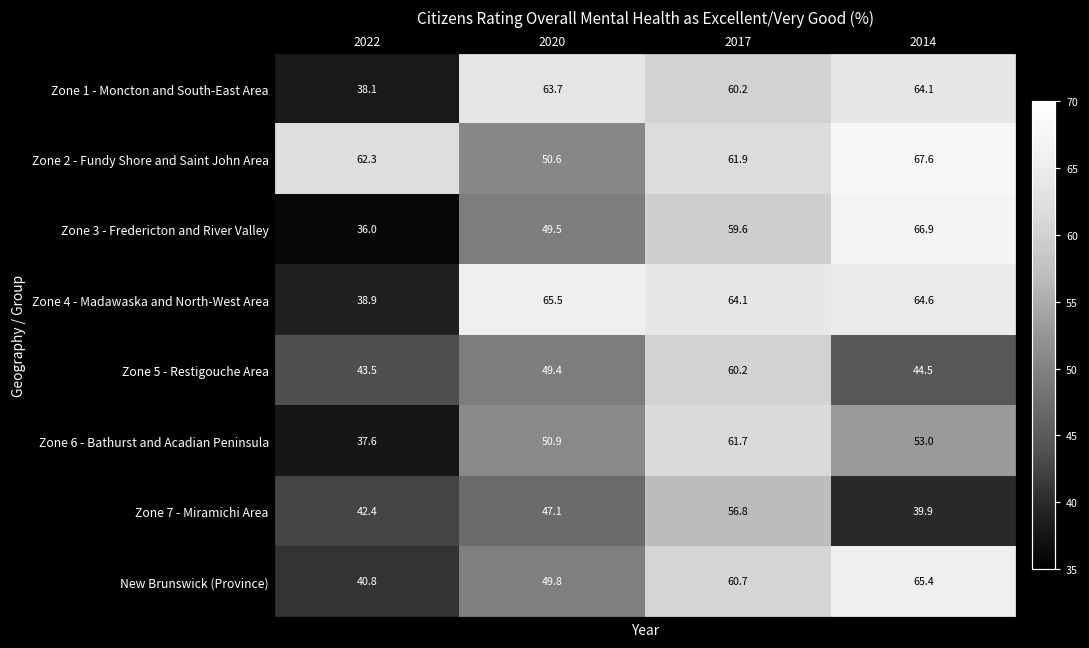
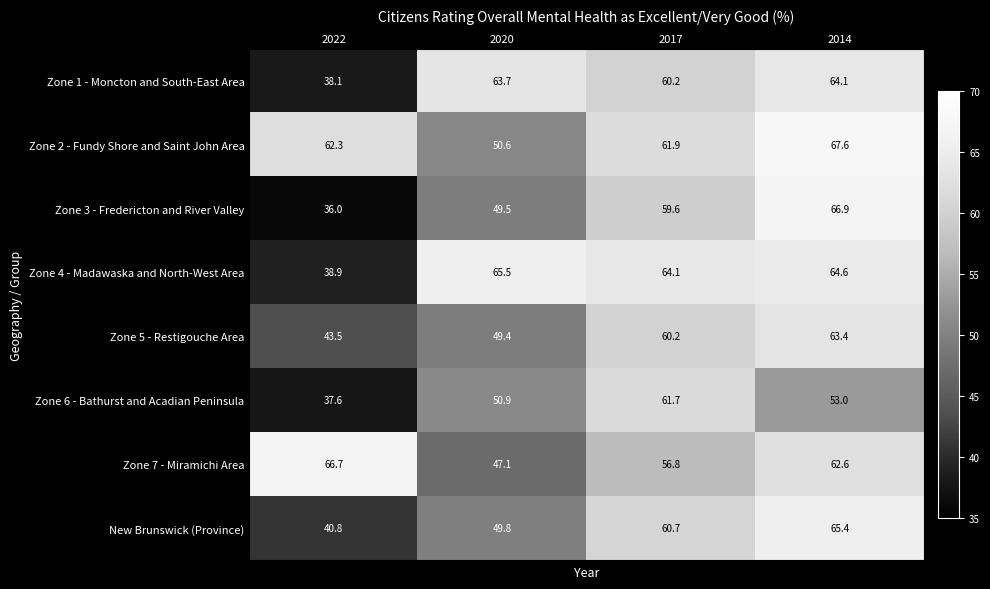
  {
    "Zone 1 - Moncton and South-East Area": {
      "2022": 38.1,
      "2020": 63.7,
      "2017": 60.2,
      "2014": 64.1
    },
    "Zone 2 - Fundy Shore and Saint John Area": {
      "2022": 62.3,
      "2020": 50.6,
      "2017": 61.9,
      "2014": 67.6
    },
    "Zone 3 - Fredericton and River Valley": {
      "2022": 36.0,
      "2020": 49.5,
      "2017": 59.6,
      "2014": 66.9
    },
    "Zone 4 - Madawaska and North-West Area": {
      "2022": 38.9,
      "2020": 65.5,
      "2017": 64.1,
      "2014": 64.6
    },
    "Zone 5 - Restigouche Area": {
      "2022": 43.5,
      "2020": 49.4,
      "2017": 60.2,
-     "2014": 44.5
+     "2014": 63.4
    },
    "Zone 6 - Bathurst and Acadian Peninsula": {
      "2022": 37.6,
      "2020": 50.9,
      "2017": 61.7,
      "2014": 53.0
    },
    "Zone 7 - Miramichi Area": {
-     "2022": 42.4,
+     "2022": 66.7,
      "2020": 47.1,
      "2017": 56.8,
-     "2014": 39.9
+     "2014": 62.6
    },
    "New Brunswick (Province)": {
      "2022": 40.8,
      "2020": 49.8,
      "2017": 60.7,
      "2014": 65.4
    }
  }
